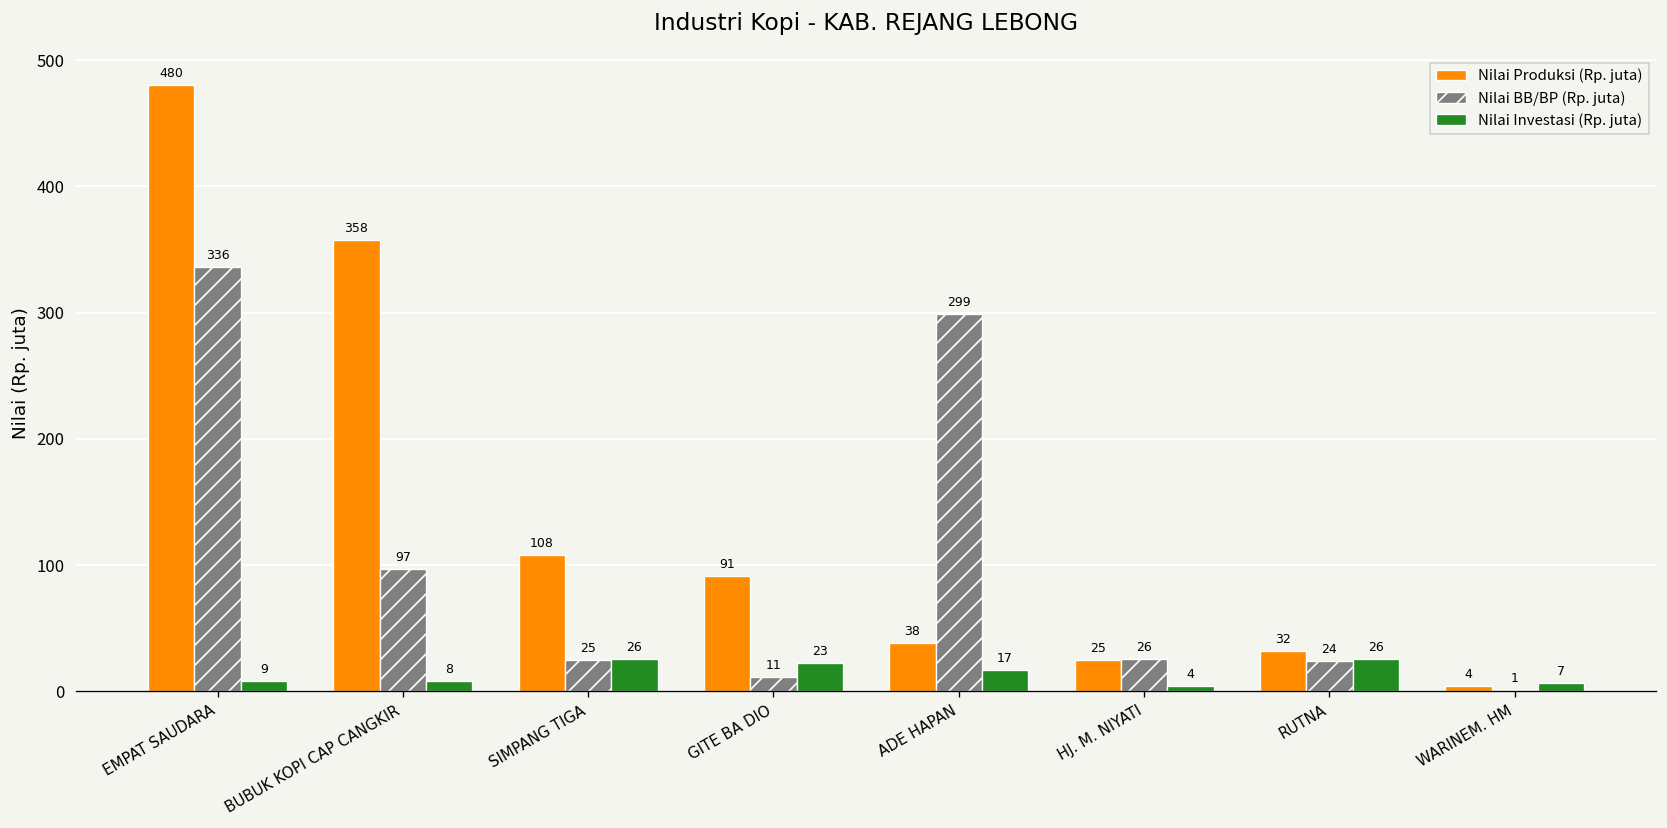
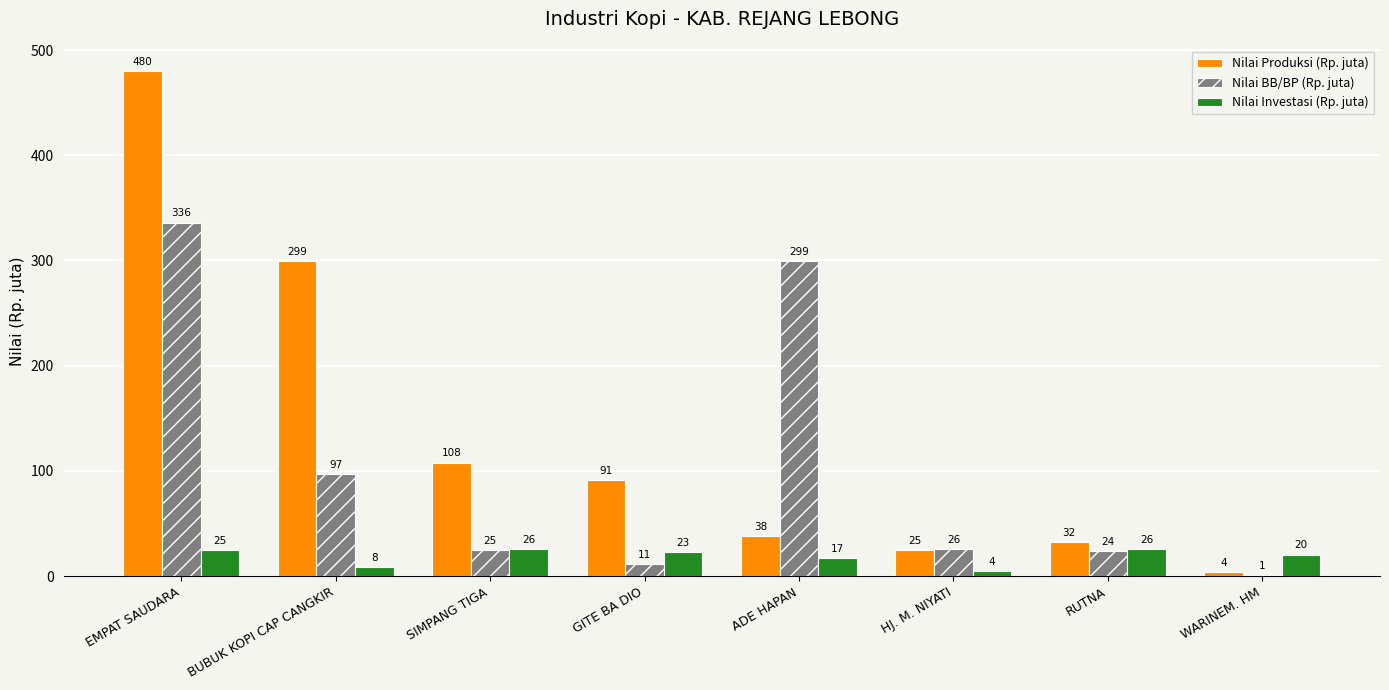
  {
    "Nilai Produksi (Rp. juta)": {
      "EMPAT SAUDARA": 480,
-     "BUBUK KOPI CAP CANGKIR": 358,
+     "BUBUK KOPI CAP CANGKIR": 299,
      "SIMPANG TIGA": 108,
      "GITE BA DIO": 91,
      "ADE HAPAN": 38,
      "HJ. M. NIYATI": 25,
      "RUTNA": 32,
      "WARINEM. HM": 4
    },
    "Nilai BB/BP (Rp. juta)": {
      "EMPAT SAUDARA": 336,
      "BUBUK KOPI CAP CANGKIR": 97,
      "SIMPANG TIGA": 25,
      "GITE BA DIO": 11,
      "ADE HAPAN": 299,
      "HJ. M. NIYATI": 26,
      "RUTNA": 24,
      "WARINEM. HM": 1
    },
    "Nilai Investasi (Rp. juta)": {
-     "EMPAT SAUDARA": 9,
+     "EMPAT SAUDARA": 25,
      "BUBUK KOPI CAP CANGKIR": 8,
      "SIMPANG TIGA": 26,
      "GITE BA DIO": 23,
      "ADE HAPAN": 17,
      "HJ. M. NIYATI": 4,
      "RUTNA": 26,
-     "WARINEM. HM": 7
+     "WARINEM. HM": 20
    }
  }
